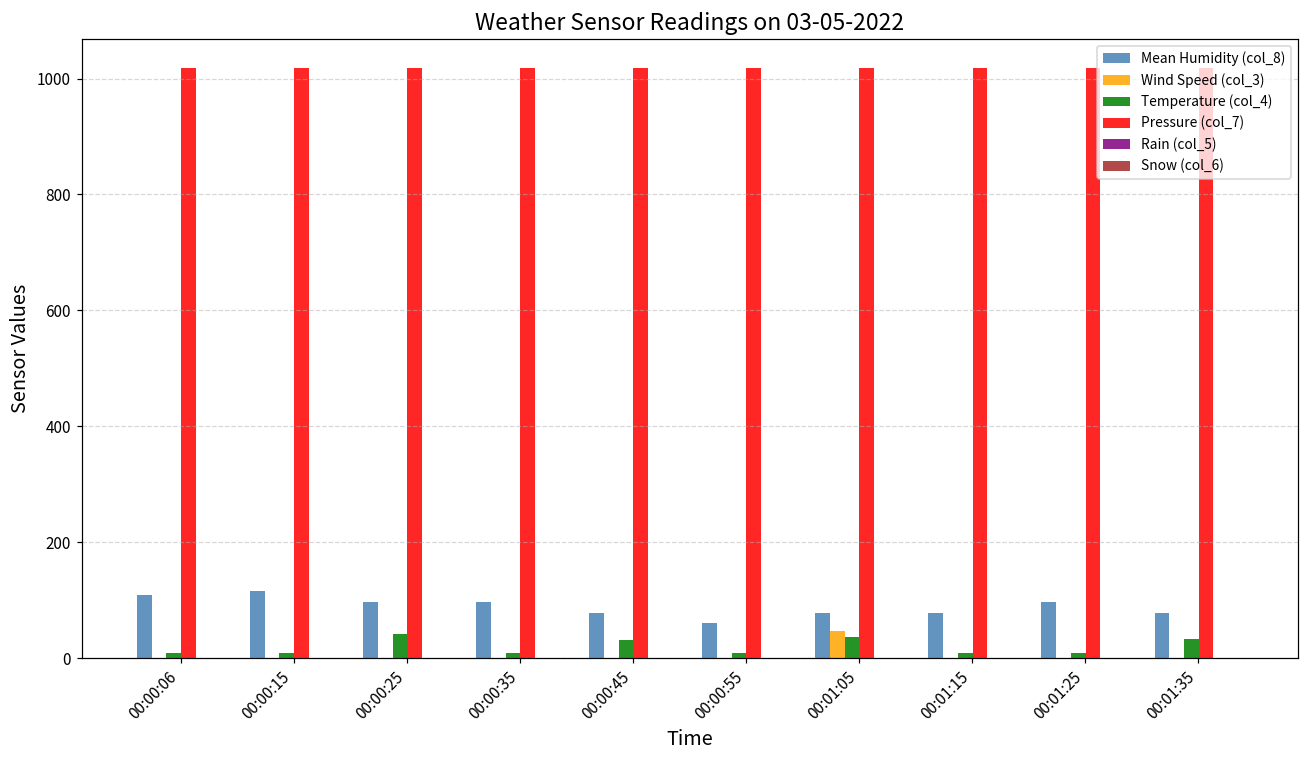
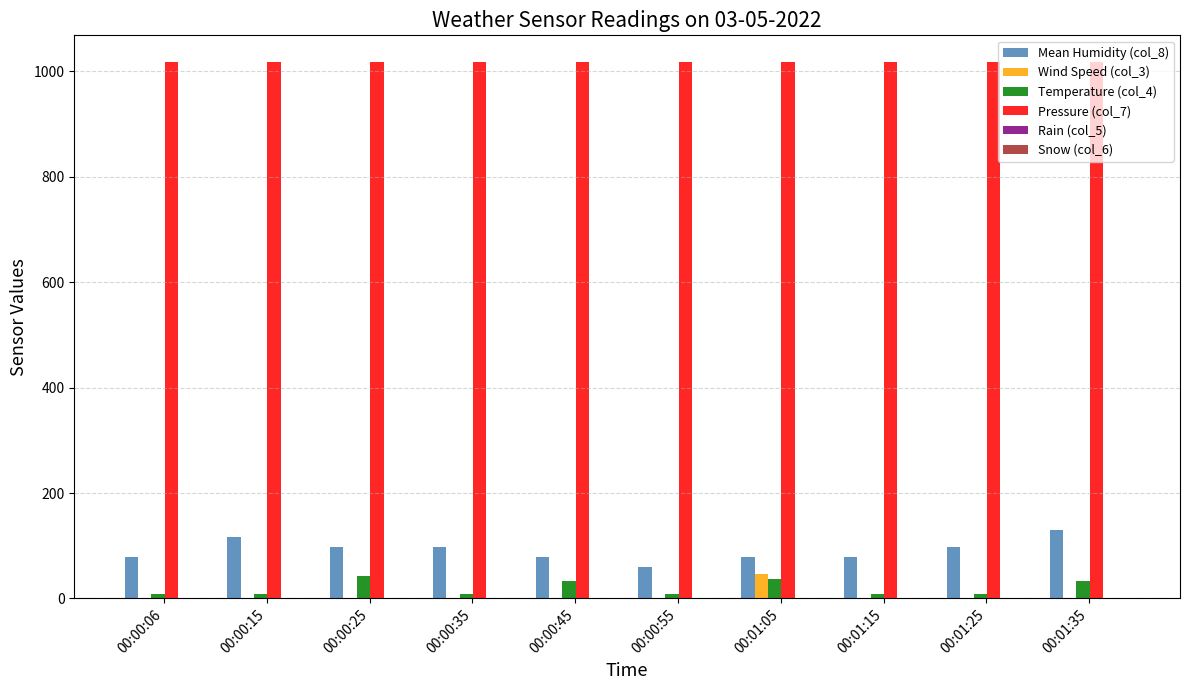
  {
    "Mean Humidity (col_8)": {
-     "00:00:06": 110,
+     "00:00:06": 80,
      "00:00:15": 120,
      "00:00:25": 100,
      "00:00:35": 100,
      "00:00:45": 80,
      "00:00:55": 60,
      "00:01:05": 80,
      "00:01:15": 80,
      "00:01:25": 100,
-     "00:01:35": 80
+     "00:01:35": 130
    },
    "Wind Speed (col_3)": {
      "00:00:06": 0,
      "00:00:15": 0,
      "00:00:25": 0,
      "00:00:35": 0,
      "00:00:45": 0,
      "00:00:55": 0,
      "00:01:05": 50,
      "00:01:15": 0,
      "00:01:25": 0,
      "00:01:35": 0
    },
    "Temperature (col_4)": {
      "00:00:06": 10,
      "00:00:15": 10,
      "00:00:25": 40,
      "00:00:35": 10,
      "00:00:45": 30,
      "00:00:55": 10,
      "00:01:05": 40,
      "00:01:15": 10,
      "00:01:25": 10,
      "00:01:35": 30
    },
    "Pressure (col_7)": {
      "00:00:06": 1020,
      "00:00:15": 1020,
      "00:00:25": 1020,
      "00:00:35": 1020,
      "00:00:45": 1020,
      "00:00:55": 1020,
      "00:01:05": 1020,
      "00:01:15": 1020,
      "00:01:25": 1020
    },
    "Rain (col_5)": {
      "00:00:06": 0,
      "00:00:15": 0,
      "00:00:25": 0,
      "00:00:35": 0,
      "00:00:45": 0,
      "00:00:55": 0,
      "00:01:05": 0,
      "00:01:15": 0,
      "00:01:25": 0,
      "00:01:35": 0
    },
    "Snow (col_6)": {
      "00:00:06": 0,
      "00:00:15": 0,
      "00:00:25": 0,
      "00:00:35": 0,
      "00:00:45": 0,
      "00:00:55": 0,
      "00:01:05": 0,
      "00:01:15": 0,
      "00:01:25": 0,
      "00:01:35": 0
    }
  }
